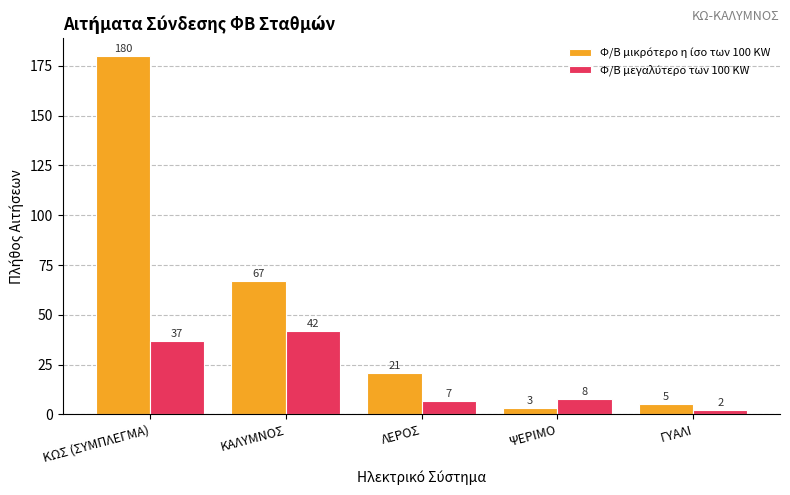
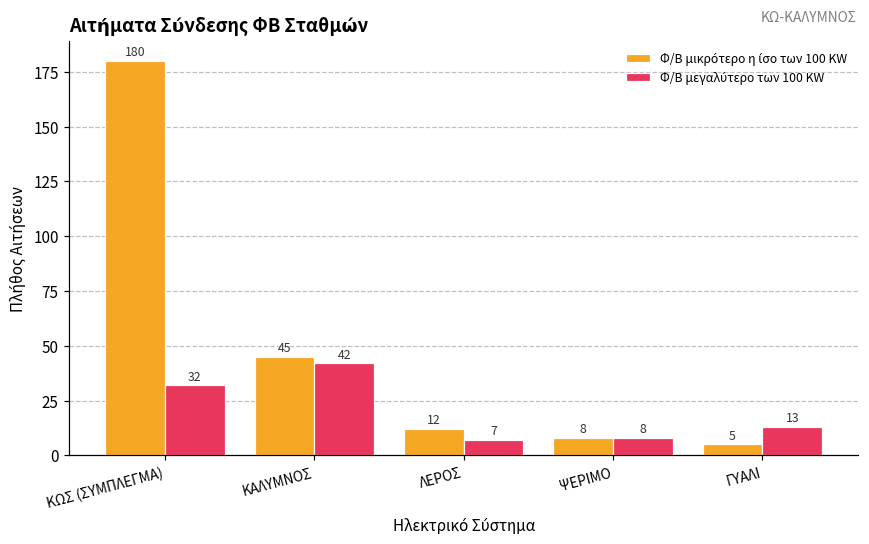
  {
    "Φ/Β μικρότερο η ίσο των 100 KW": {
      "ΚΩΣ (ΣΥΜΠΛΕΓΜΑ)": 180,
-     "ΚΑΛΥΜΝΟΣ": 67,
-     "ΛΕΡΟΣ": 21,
-     "ΨΕΡΙΜΟ": 3,
+     "ΚΑΛΥΜΝΟΣ": 45,
+     "ΛΕΡΟΣ": 12,
+     "ΨΕΡΙΜΟ": 8,
      "ΓΥΑΛΙ": 5
    },
    "Φ/Β μεγαλύτερο των 100 KW": {
-     "ΚΩΣ (ΣΥΜΠΛΕΓΜΑ)": 37,
+     "ΚΩΣ (ΣΥΜΠΛΕΓΜΑ)": 32,
      "ΚΑΛΥΜΝΟΣ": 42,
      "ΛΕΡΟΣ": 7,
      "ΨΕΡΙΜΟ": 8,
-     "ΓΥΑΛΙ": 2
+     "ΓΥΑΛΙ": 13
    }
  }
